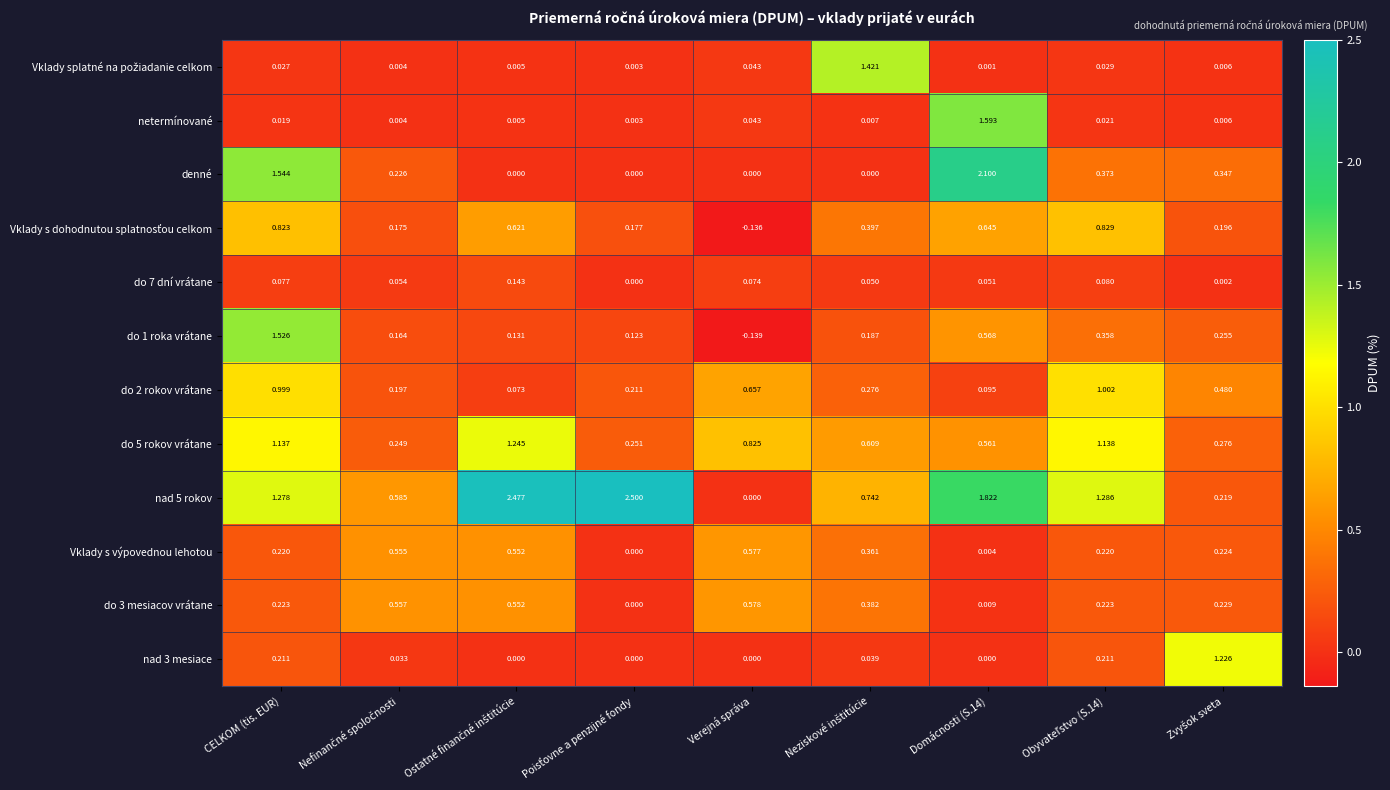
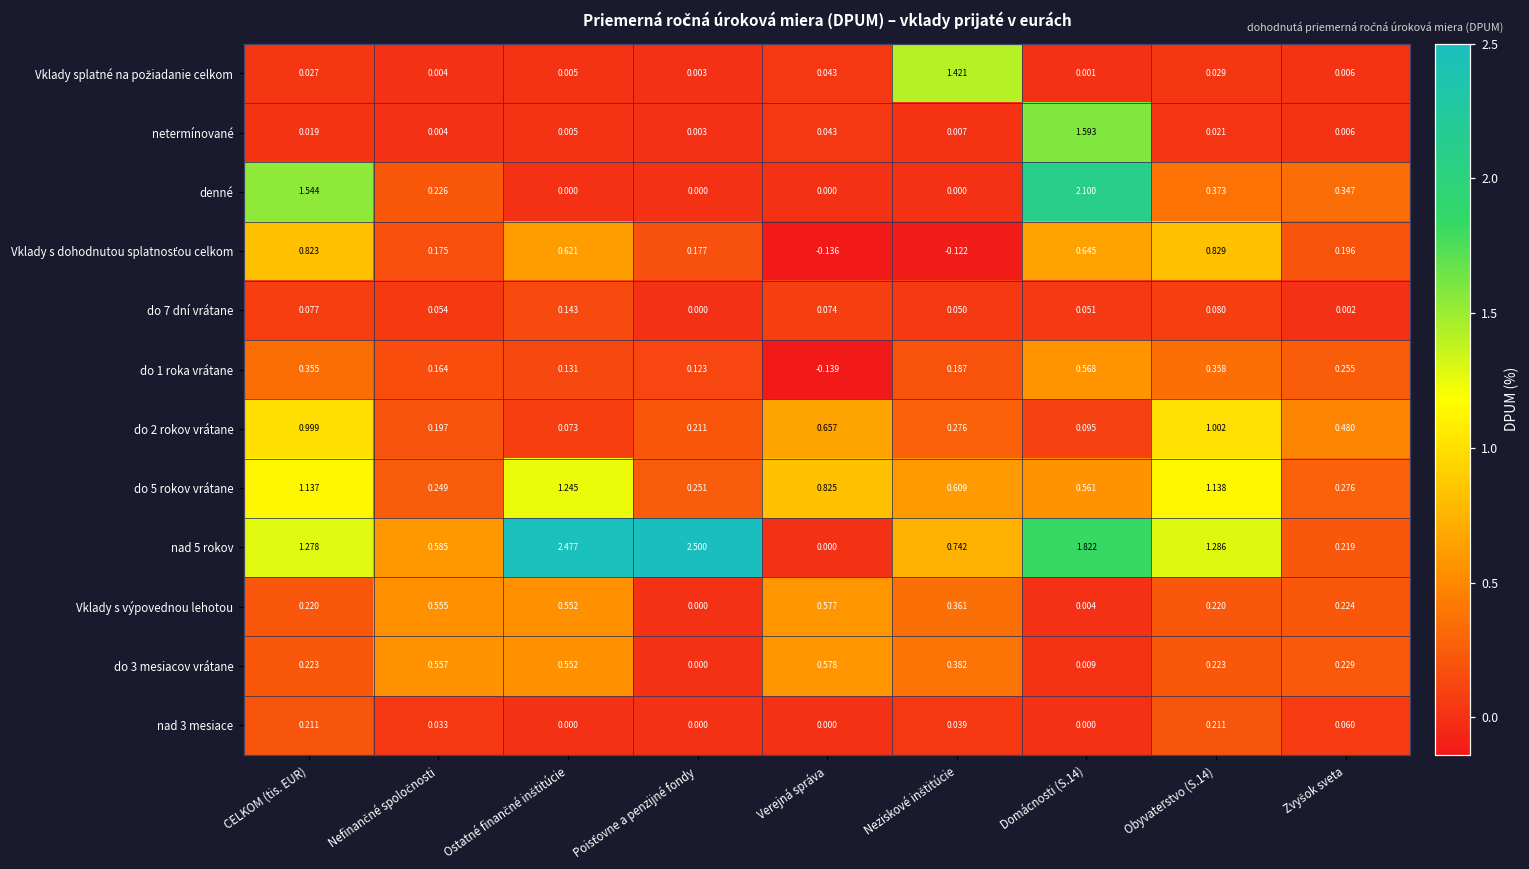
  {
    "Vklady splatné na požiadanie celkom": {
      "CELKOM (tis. EUR)": 0.027,
      "Nefinančné spoločnosti": 0.004,
      "Ostatné finančné inštitúcie": 0.005,
      "Poisťovne a penzijné fondy": 0.003,
      "Verejná správa": 0.043,
      "Neziskové inštitúcie": 1.421,
      "Domácnosti (S.14)": 0.001,
      "Obyvateľstvo (S.14)": 0.029,
      "Zvyšok sveta": 0.006
    },
    "netermínované": {
      "CELKOM (tis. EUR)": 0.019,
      "Nefinančné spoločnosti": 0.004,
      "Ostatné finančné inštitúcie": 0.005,
      "Poisťovne a penzijné fondy": 0.003,
      "Verejná správa": 0.043,
      "Neziskové inštitúcie": 0.007,
      "Domácnosti (S.14)": 1.593,
      "Obyvateľstvo (S.14)": 0.021,
      "Zvyšok sveta": 0.006
    },
    "denné": {
      "CELKOM (tis. EUR)": 1.544,
      "Nefinančné spoločnosti": 0.226,
      "Ostatné finančné inštitúcie": 0.000,
      "Poisťovne a penzijné fondy": 0.000,
      "Verejná správa": 0.000,
      "Neziskové inštitúcie": 0.000,
      "Domácnosti (S.14)": 2.100,
      "Obyvateľstvo (S.14)": 0.373,
      "Zvyšok sveta": 0.347
    },
    "Vklady s dohodnutou splatnosťou celkom": {
      "CELKOM (tis. EUR)": 0.823,
      "Nefinančné spoločnosti": 0.175,
      "Ostatné finančné inštitúcie": 0.621,
      "Poisťovne a penzijné fondy": 0.177,
      "Verejná správa": -0.136,
-     "Neziskové inštitúcie": 0.397,
+     "Neziskové inštitúcie": -0.122,
      "Domácnosti (S.14)": 0.645,
      "Obyvateľstvo (S.14)": 0.829,
      "Zvyšok sveta": 0.196
    },
    "do 7 dní vrátane": {
      "CELKOM (tis. EUR)": 0.077,
      "Nefinančné spoločnosti": 0.054,
      "Ostatné finančné inštitúcie": 0.143,
      "Poisťovne a penzijné fondy": 0.000,
      "Verejná správa": 0.074,
      "Neziskové inštitúcie": 0.050,
      "Domácnosti (S.14)": 0.051,
      "Obyvateľstvo (S.14)": 0.080,
      "Zvyšok sveta": 0.002
    },
    "do 1 roka vrátane": {
-     "CELKOM (tis. EUR)": 1.526,
+     "CELKOM (tis. EUR)": 0.355,
      "Nefinančné spoločnosti": 0.164,
      "Ostatné finančné inštitúcie": 0.131,
      "Poisťovne a penzijné fondy": 0.123,
      "Verejná správa": -0.139,
      "Neziskové inštitúcie": 0.187,
      "Domácnosti (S.14)": 0.568,
      "Obyvateľstvo (S.14)": 0.358,
      "Zvyšok sveta": 0.255
    },
    "do 2 rokov vrátane": {
      "CELKOM (tis. EUR)": 0.999,
      "Nefinančné spoločnosti": 0.197,
      "Ostatné finančné inštitúcie": 0.073,
      "Poisťovne a penzijné fondy": 0.211,
      "Verejná správa": 0.657,
      "Neziskové inštitúcie": 0.276,
      "Domácnosti (S.14)": 0.095,
      "Obyvateľstvo (S.14)": 1.002,
      "Zvyšok sveta": 0.480
    },
    "do 5 rokov vrátane": {
      "CELKOM (tis. EUR)": 1.137,
      "Nefinančné spoločnosti": 0.249,
      "Ostatné finančné inštitúcie": 1.245,
      "Poisťovne a penzijné fondy": 0.251,
      "Verejná správa": 0.825,
      "Neziskové inštitúcie": 0.609,
      "Domácnosti (S.14)": 0.561,
      "Obyvateľstvo (S.14)": 1.138,
      "Zvyšok sveta": 0.276
    },
    "nad 5 rokov": {
      "CELKOM (tis. EUR)": 1.278,
      "Nefinančné spoločnosti": 0.585,
      "Ostatné finančné inštitúcie": 2.477,
      "Poisťovne a penzijné fondy": 2.500,
      "Verejná správa": 0.000,
      "Neziskové inštitúcie": 0.742,
      "Domácnosti (S.14)": 1.822,
      "Obyvateľstvo (S.14)": 1.286,
      "Zvyšok sveta": 0.219
    },
    "Vklady s výpovednou lehotou": {
      "CELKOM (tis. EUR)": 0.220,
      "Nefinančné spoločnosti": 0.555,
      "Ostatné finančné inštitúcie": 0.552,
      "Poisťovne a penzijné fondy": 0.000,
      "Verejná správa": 0.577,
      "Neziskové inštitúcie": 0.361,
      "Domácnosti (S.14)": 0.004,
      "Obyvateľstvo (S.14)": 0.220,
      "Zvyšok sveta": 0.224
    },
    "do 3 mesiacov vrátane": {
      "CELKOM (tis. EUR)": 0.223,
      "Nefinančné spoločnosti": 0.557,
      "Ostatné finančné inštitúcie": 0.552,
      "Poisťovne a penzijné fondy": 0.000,
      "Verejná správa": 0.578,
      "Neziskové inštitúcie": 0.382,
      "Domácnosti (S.14)": 0.009,
      "Obyvateľstvo (S.14)": 0.223,
      "Zvyšok sveta": 0.229
    },
    "nad 3 mesiace": {
      "CELKOM (tis. EUR)": 0.211,
      "Nefinančné spoločnosti": 0.033,
      "Ostatné finančné inštitúcie": 0.000,
      "Poisťovne a penzijné fondy": 0.000,
      "Verejná správa": 0.000,
      "Neziskové inštitúcie": 0.039,
      "Domácnosti (S.14)": 0.000,
      "Obyvateľstvo (S.14)": 0.211,
-     "Zvyšok sveta": 1.226
+     "Zvyšok sveta": 0.060
    }
  }
